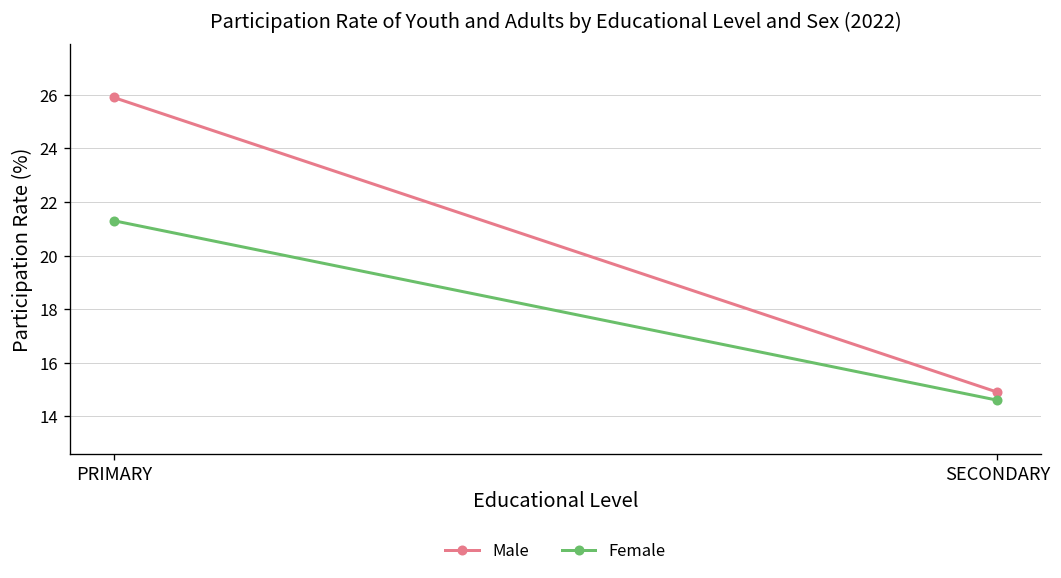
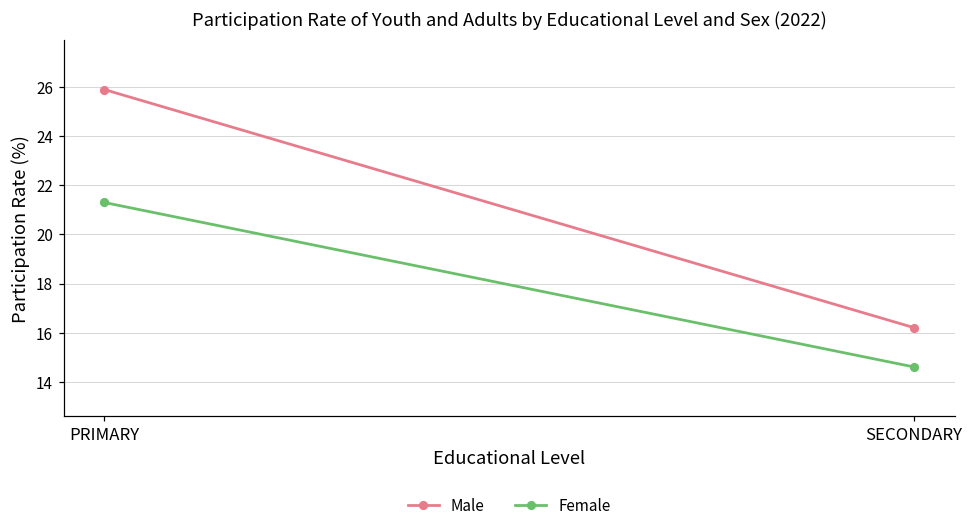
  {
    "Male": {
      "PRIMARY": 25.9,
-     "SECONDARY": 14.9
+     "SECONDARY": 16.2
    },
    "Female": {
      "PRIMARY": 21.3,
      "SECONDARY": 14.6
    }
  }
